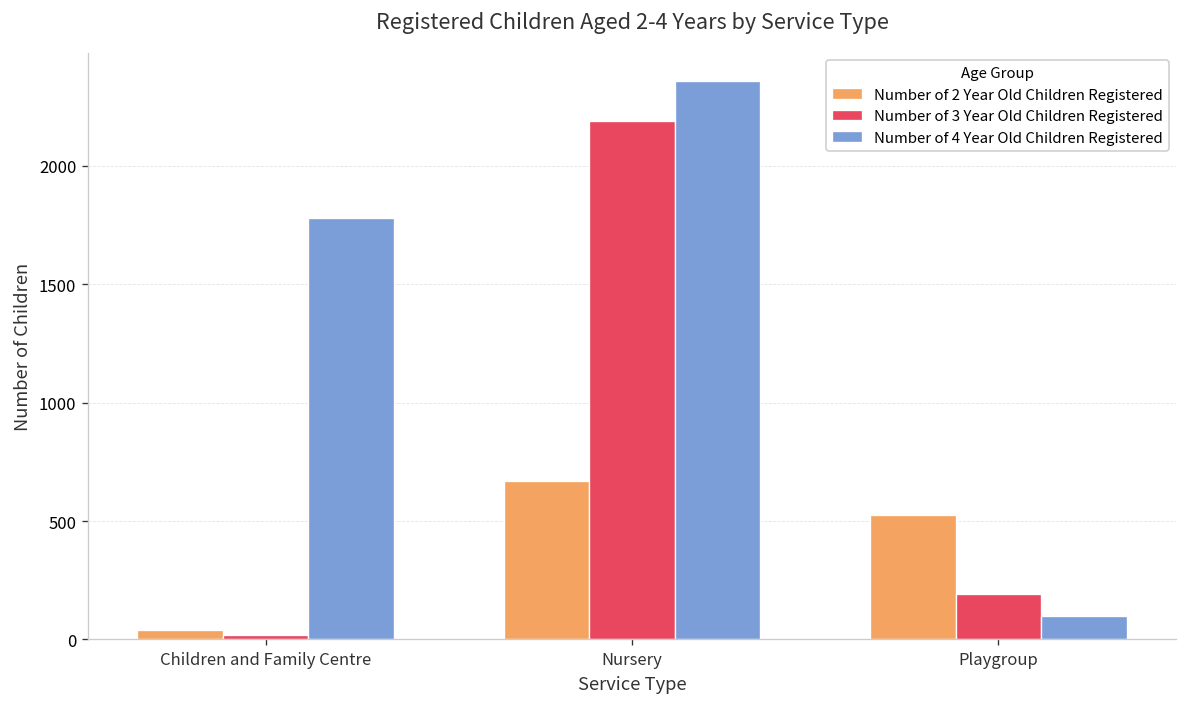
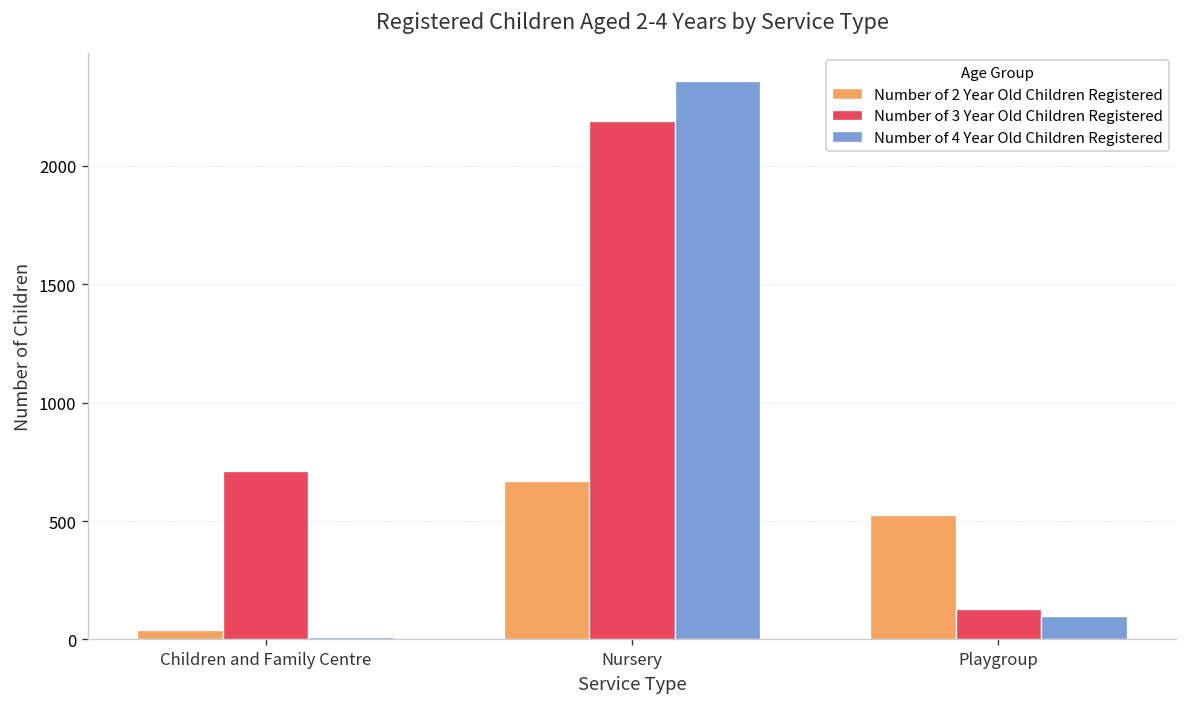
  {
    "Number of 2 Year Old Children Registered": {
      "Children and Family Centre": 40,
      "Nursery": 670,
      "Playgroup": 530
    },
    "Number of 3 Year Old Children Registered": {
-     "Children and Family Centre": 20,
+     "Children and Family Centre": 710,
      "Nursery": 2190,
-     "Playgroup": 190
+     "Playgroup": 130
    },
    "Number of 4 Year Old Children Registered": {
-     "Children and Family Centre": 1780,
+     "Children and Family Centre": 10,
      "Nursery": 2360,
      "Playgroup": 100
    }
  }
